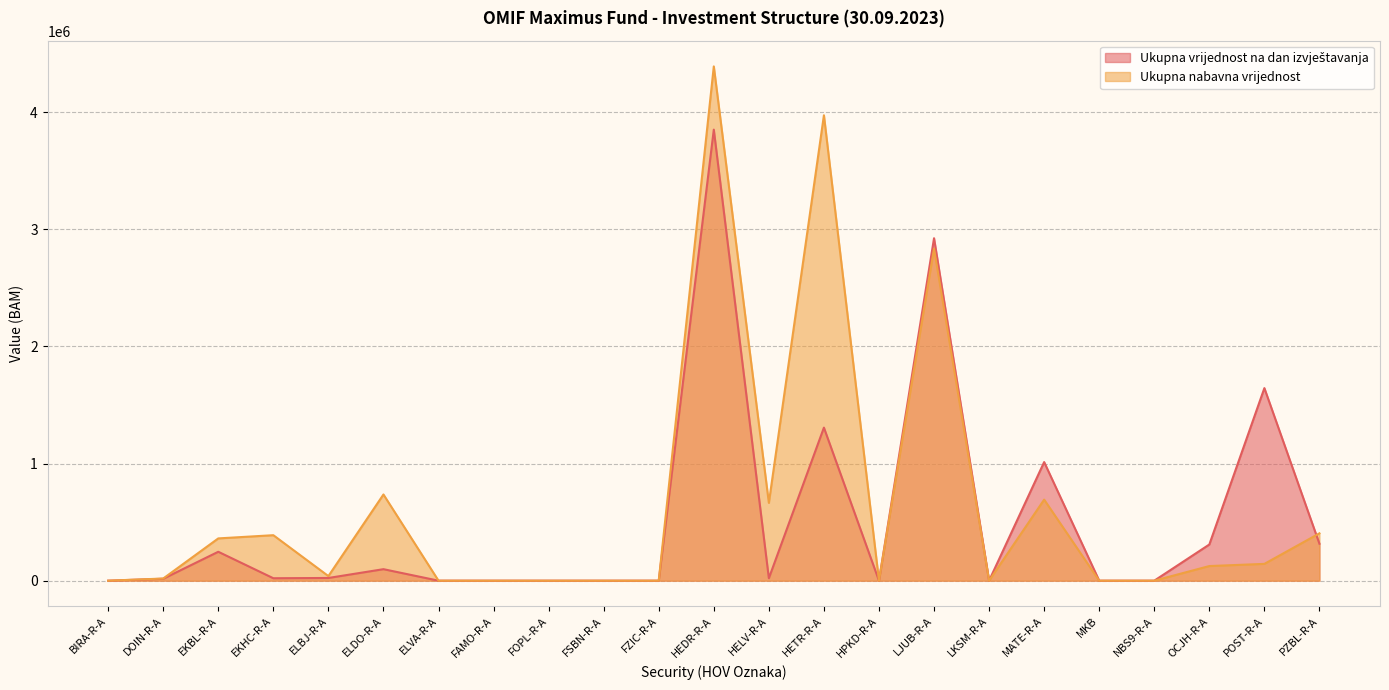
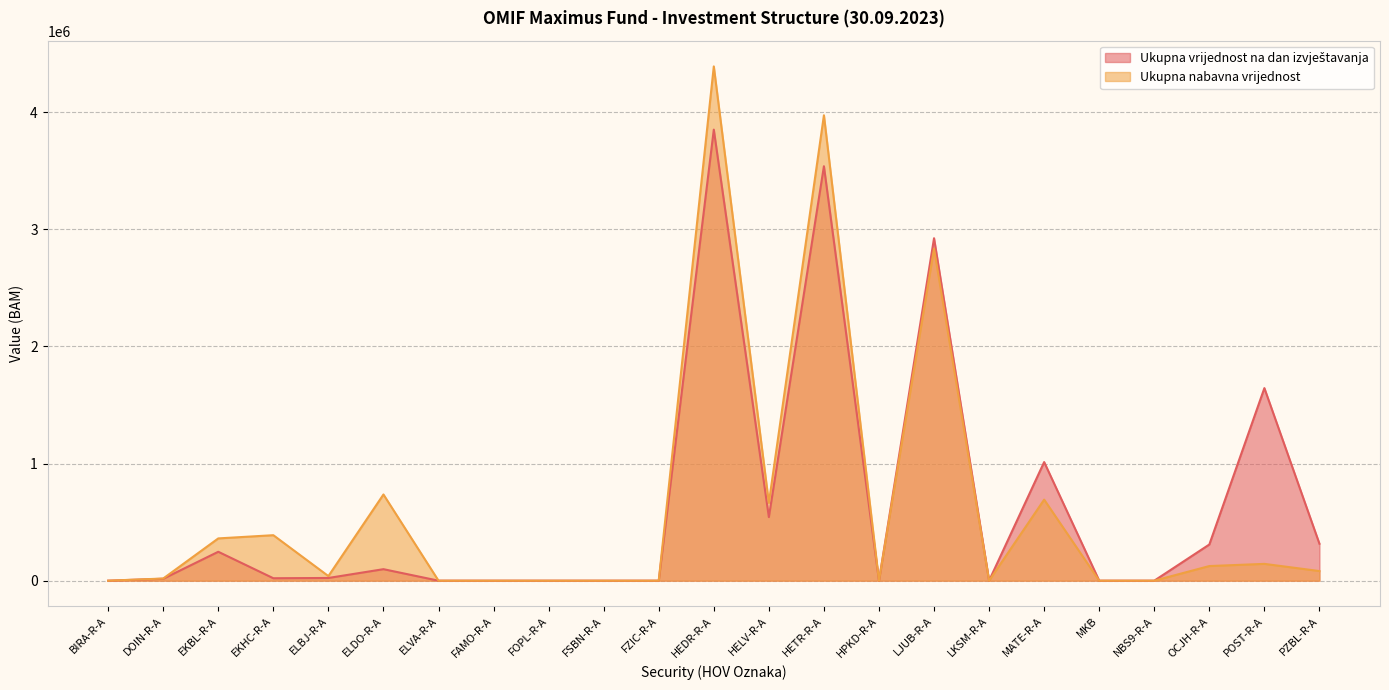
  {
    "Ukupna vrijednost na dan izvještavanja": {
      "EKBL-R-A": 250000,
      "EKHC-R-A": 20000,
      "ELDO-R-A": 100000,
      "HEDR-R-A": 3850000,
-     "HELV-R-A": 20000,
-     "HETR-R-A": 1310000,
+     "HELV-R-A": 540000,
+     "HETR-R-A": 3540000,
      "LJUB-R-A": 2920000,
      "MATE-R-A": 1010000,
      "OCJH-R-A": 310000,
      "POST-R-A": 1640000,
      "PZBL-R-A": 320000
    },
    "Ukupna nabavna vrijednost": {
      "EKBL-R-A": 360000,
      "EKHC-R-A": 390000,
      "ELDO-R-A": 740000,
      "HEDR-R-A": 4390000,
      "HELV-R-A": 660000,
      "HETR-R-A": 3970000,
      "LJUB-R-A": 2830000,
      "MATE-R-A": 690000,
      "OCJH-R-A": 120000,
      "POST-R-A": 140000,
-     "PZBL-R-A": 400000
+     "PZBL-R-A": 80000
    }
  }
